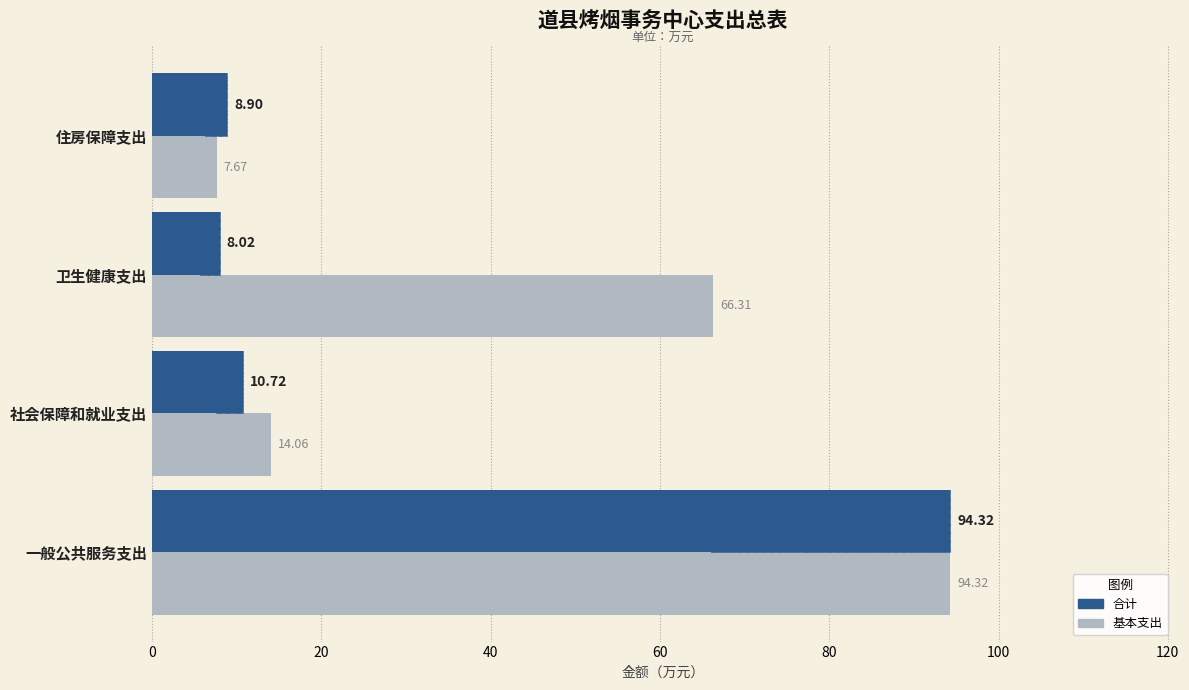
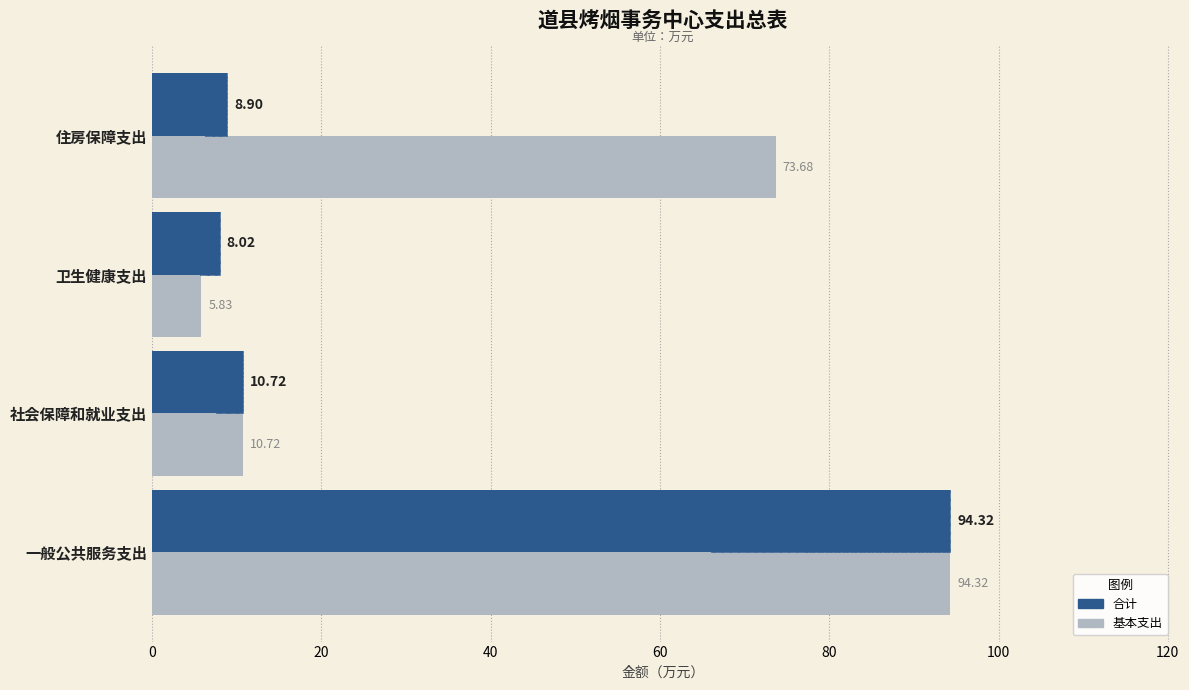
  {
    "合计": {
      "住房保障支出": 8.90,
      "卫生健康支出": 8.02,
      "社会保障和就业支出": 10.72,
      "一般公共服务支出": 94.32
    },
    "基本支出": {
-     "住房保障支出": 7.67,
-     "卫生健康支出": 66.31,
-     "社会保障和就业支出": 14.06,
+     "住房保障支出": 73.68,
+     "卫生健康支出": 5.83,
+     "社会保障和就业支出": 10.72,
      "一般公共服务支出": 94.32
    }
  }
